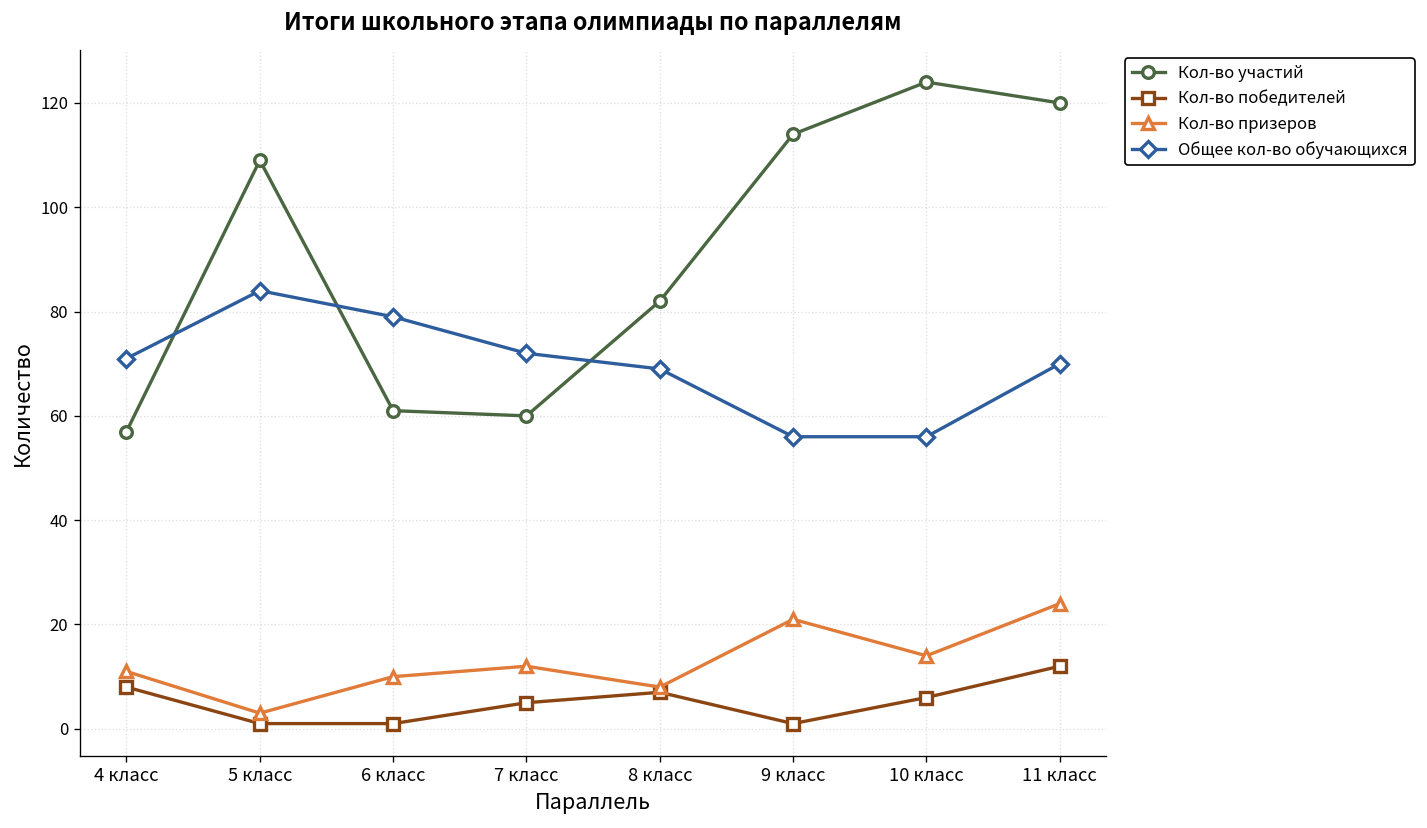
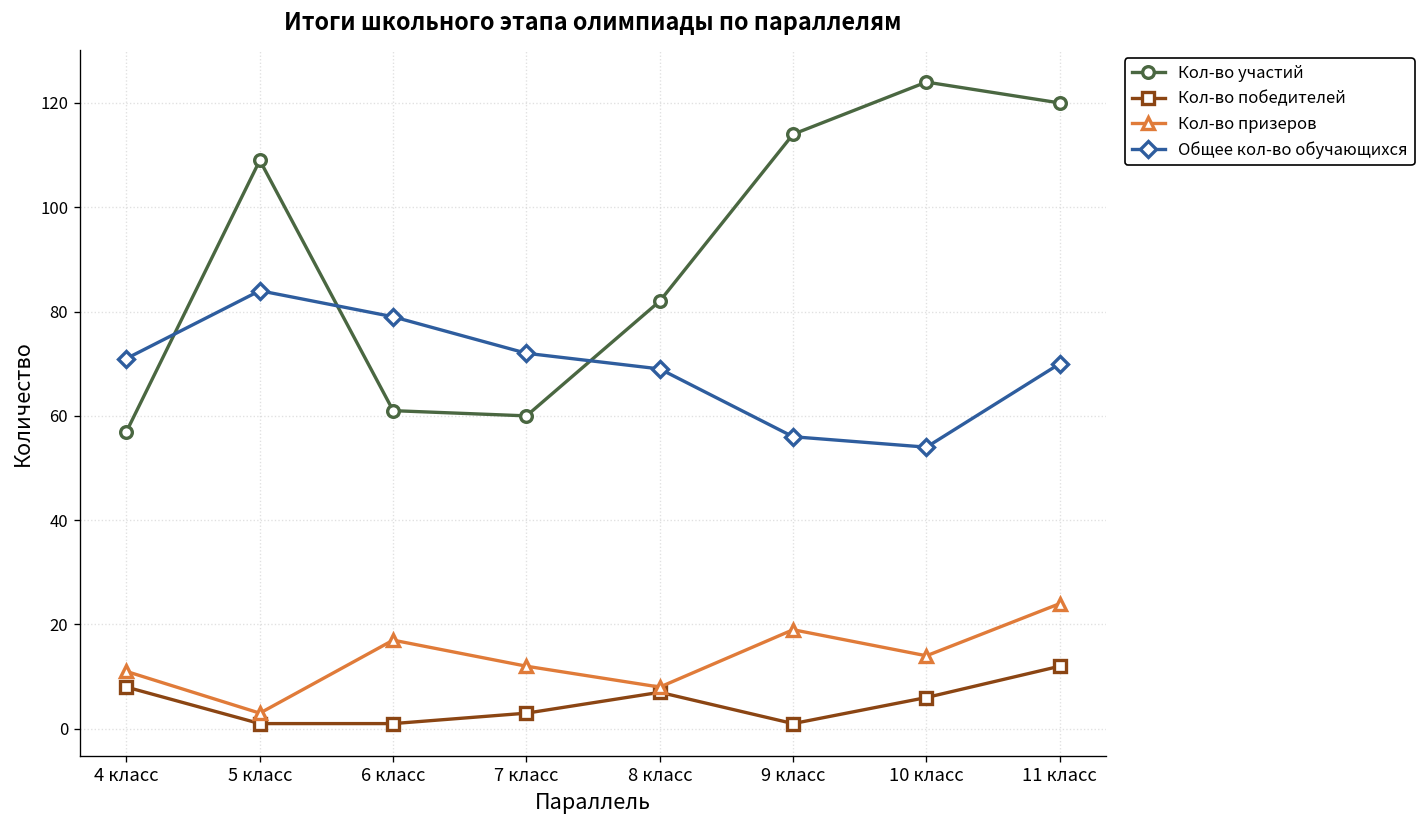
  {
    "Кол-во участий": {
      "4 класс": 57,
      "5 класс": 109,
      "6 класс": 61,
      "7 класс": 60,
      "8 класс": 82,
      "9 класс": 114,
      "10 класс": 124,
      "11 класс": 120
    },
    "Кол-во победителей": {
      "4 класс": 8,
      "5 класс": 1,
      "6 класс": 1,
-     "7 класс": 5,
+     "7 класс": 3,
      "8 класс": 7,
      "9 класс": 1,
      "10 класс": 6,
      "11 класс": 12
    },
    "Кол-во призеров": {
      "4 класс": 11,
      "5 класс": 3,
-     "6 класс": 10,
+     "6 класс": 17,
      "7 класс": 12,
      "8 класс": 8,
-     "9 класс": 21,
+     "9 класс": 19,
      "10 класс": 14,
      "11 класс": 24
    },
    "Общее кол-во обучающихся": {
      "4 класс": 71,
      "5 класс": 84,
      "6 класс": 79,
      "7 класс": 72,
      "8 класс": 69,
      "9 класс": 56,
-     "10 класс": 56,
+     "10 класс": 54,
      "11 класс": 70
    }
  }
